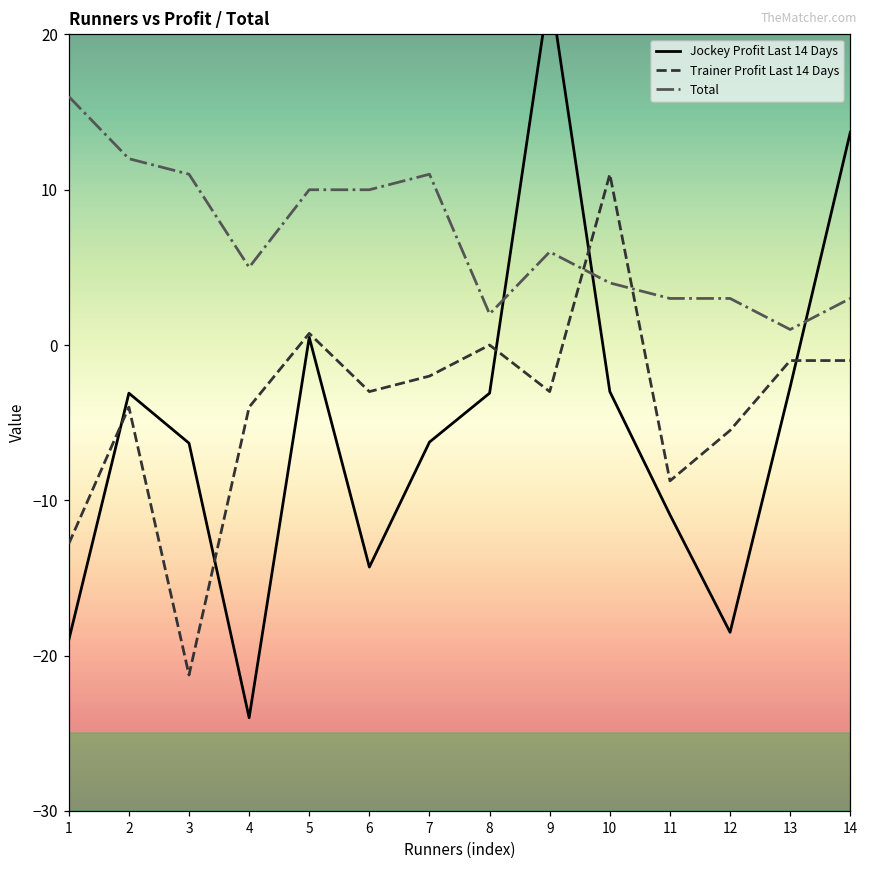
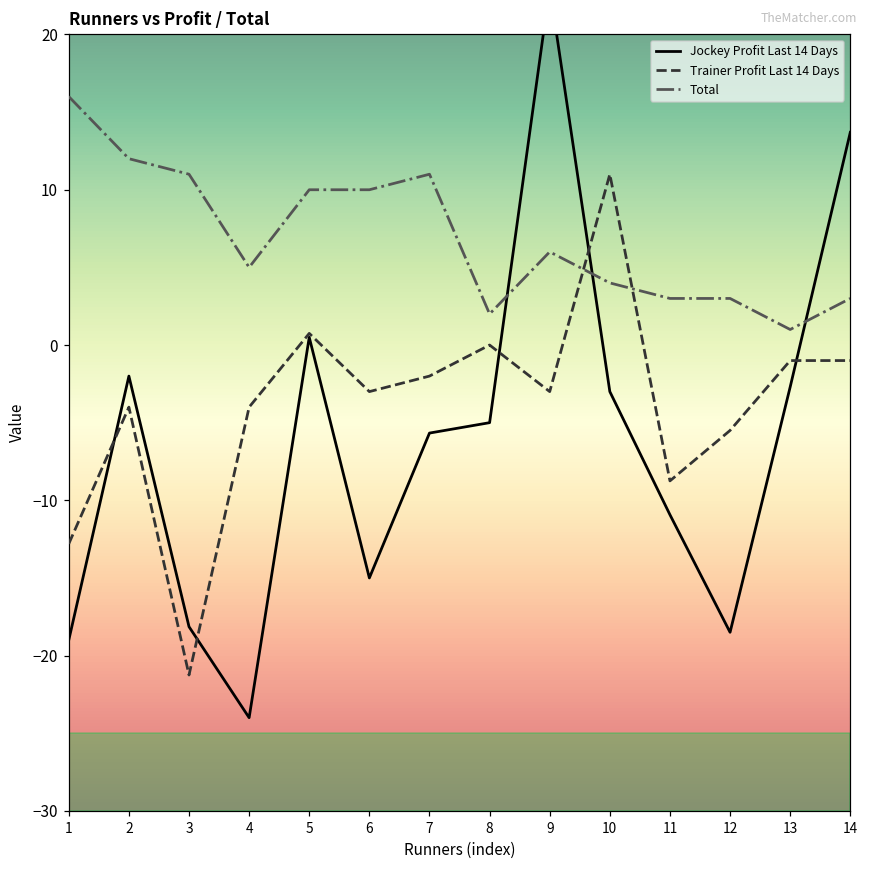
  {
    "Jockey Profit Last 14 Days": {
      "1": -19.0,
-     "2": -3.1,
-     "3": -6.3,
+     "2": -2.0,
+     "3": -18.1,
      "4": -24.0,
      "5": 0.5,
-     "6": -14.3,
-     "7": -6.3,
-     "8": -3.1,
+     "6": -15.0,
+     "7": -5.7,
+     "8": -5.0,
      "10": -3.0,
      "11": -10.9,
      "12": -18.5,
      "13": -2.7,
      "14": 13.7
    }
  }
